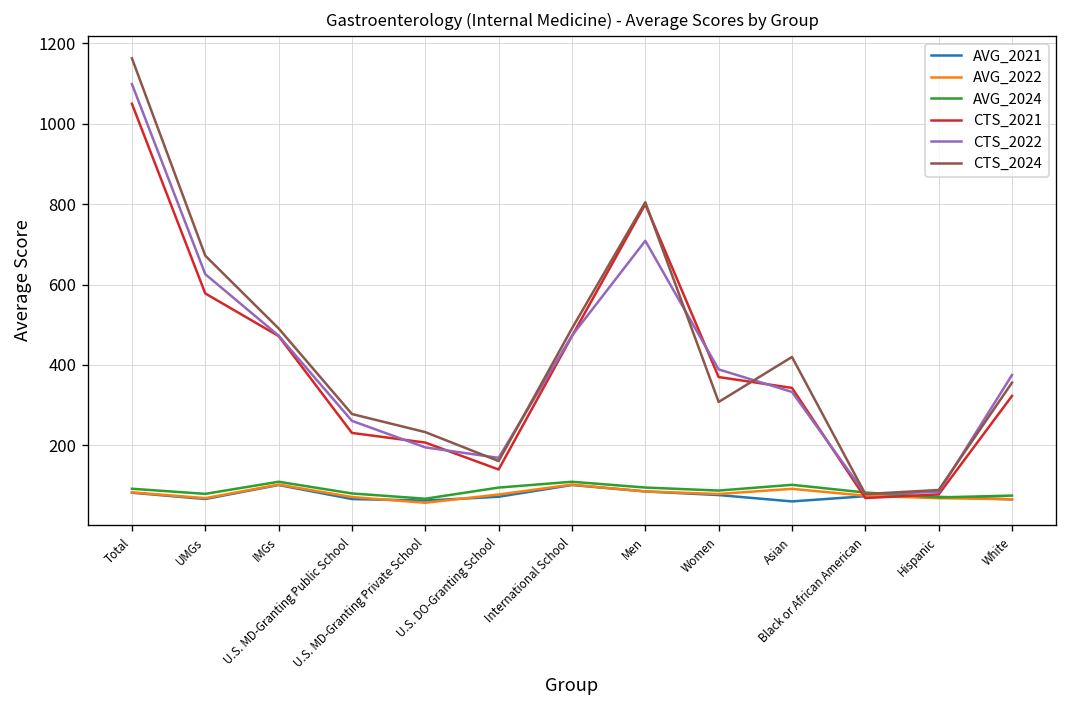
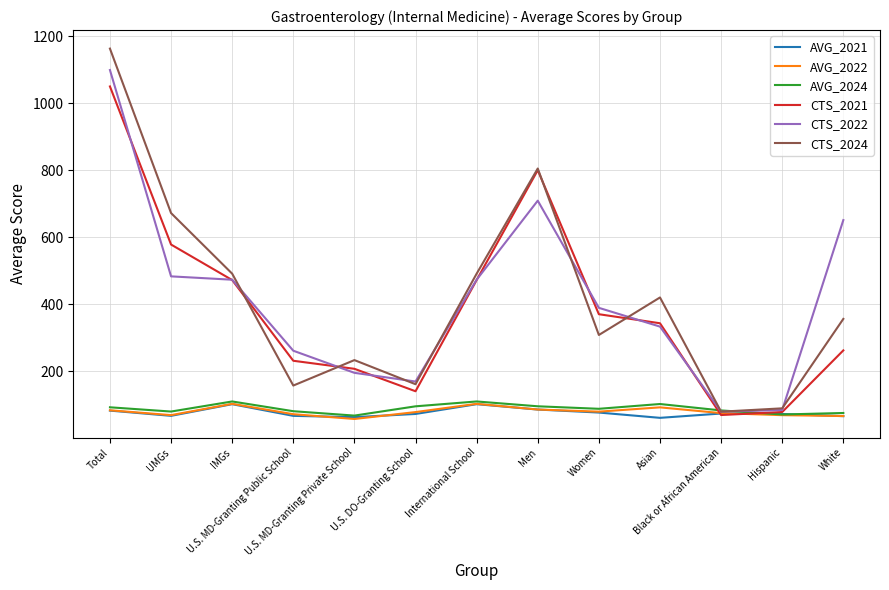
  {
    "AVG_2021": {
      "Asian": 60
    },
    "AVG_2022": {
      "Asian": 90
    },
    "AVG_2024": {
      "Total": 90,
      "UMGs": 80,
      "U.S. MD-Granting Public School": 80,
      "U.S. DO-Granting School": 100,
      "Men": 100,
      "Women": 90,
      "Asian": 100,
      "White": 80
    },
    "CTS_2021": {
      "Total": 1050,
      "UMGs": 580,
      "U.S. MD-Granting Public School": 230,
      "U.S. MD-Granting Private School": 210,
      "U.S. DO-Granting School": 140,
      "Women": 370,
      "Asian": 340,
-     "White": 320
+     "White": 260
    },
    "CTS_2022": {
      "Total": 1100,
-     "UMGs": 630,
+     "UMGs": 480,
      "U.S. MD-Granting Public School": 260,
      "U.S. MD-Granting Private School": 200,
      "U.S. DO-Granting School": 170,
      "Men": 710,
      "Women": 390,
      "Asian": 330,
-     "White": 380
+     "White": 650
    },
    "CTS_2024": {
      "Total": 1160,
      "UMGs": 670,
      "IMGs": 490,
-     "U.S. MD-Granting Public School": 280,
+     "U.S. MD-Granting Public School": 160,
      "U.S. MD-Granting Private School": 230,
      "U.S. DO-Granting School": 160,
      "International School": 490,
      "Women": 310,
      "Asian": 420,
      "White": 360
    }
  }
